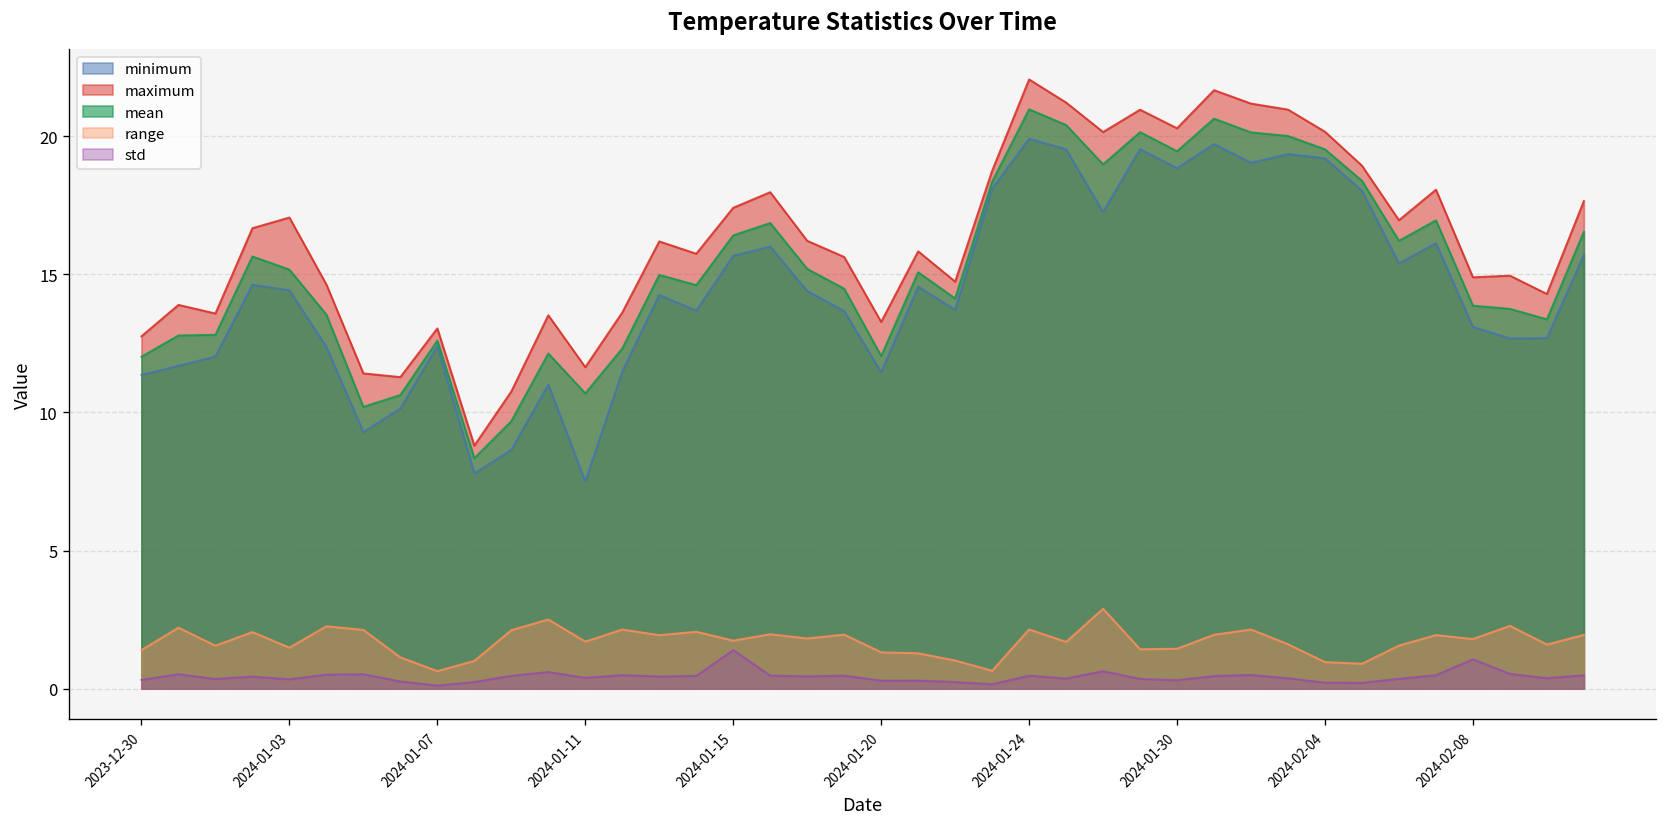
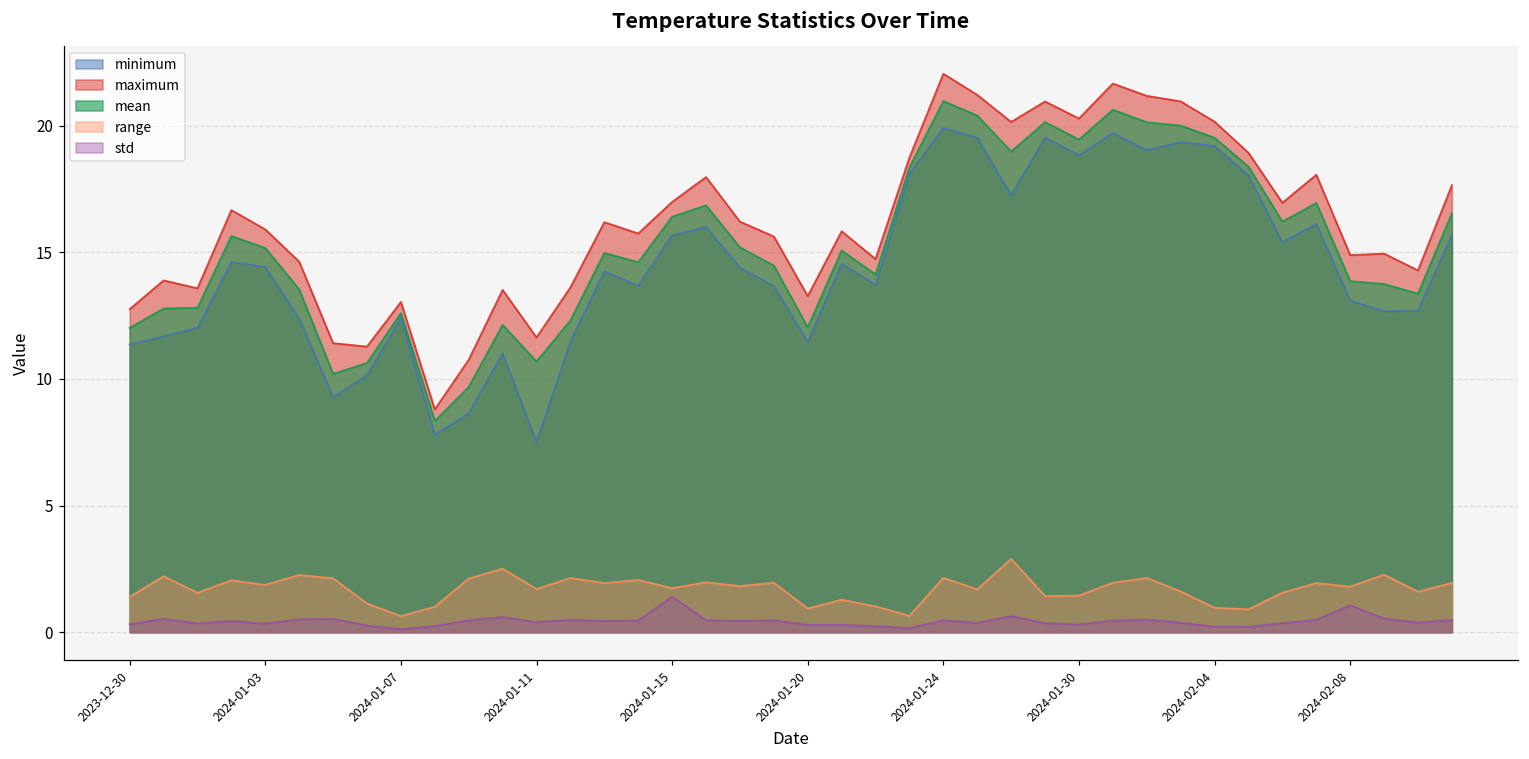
  {
    "minimum": {
      "2023-12-30": 11.4,
      "2024-01-03": 14.4,
      "2024-01-07": 12.4,
      "2024-01-11": 7.5,
      "2024-01-15": 15.7,
      "2024-01-20": 11.5,
      "2024-01-24": 19.9,
      "2024-01-30": 18.8,
      "2024-02-04": 19.2,
      "2024-02-08": 13.1
    },
    "maximum": {
      "2023-12-30": 12.8,
-     "2024-01-03": 17.1,
+     "2024-01-03": 15.9,
      "2024-01-07": 13.0,
      "2024-01-11": 11.6,
-     "2024-01-15": 17.4,
+     "2024-01-15": 17.0,
      "2024-01-20": 13.3,
      "2024-01-24": 22.1,
      "2024-01-30": 20.3,
      "2024-02-04": 20.2,
      "2024-02-08": 14.9
    },
    "mean": {
      "2023-12-30": 12.0,
      "2024-01-03": 15.2,
      "2024-01-07": 12.6,
      "2024-01-11": 10.7,
      "2024-01-15": 16.4,
      "2024-01-20": 12.0,
      "2024-01-24": 21.0,
      "2024-01-30": 19.5,
      "2024-02-04": 19.5,
      "2024-02-08": 13.9
    },
    "range": {
      "2023-12-30": 1.4,
-     "2024-01-03": 1.5,
+     "2024-01-03": 1.9,
      "2024-01-07": 0.6,
      "2024-01-11": 1.7,
      "2024-01-15": 1.7,
-     "2024-01-20": 1.3,
+     "2024-01-20": 0.9,
      "2024-01-24": 2.1,
      "2024-01-30": 1.4,
      "2024-02-04": 1.0,
      "2024-02-08": 1.8
    },
    "std": {
      "2023-12-30": 0.3,
      "2024-01-03": 0.3,
      "2024-01-07": 0.1,
      "2024-01-11": 0.4,
      "2024-01-15": 1.4,
      "2024-01-20": 0.3,
      "2024-01-24": 0.5,
      "2024-01-30": 0.3,
      "2024-02-04": 0.2,
      "2024-02-08": 1.1
    }
  }
